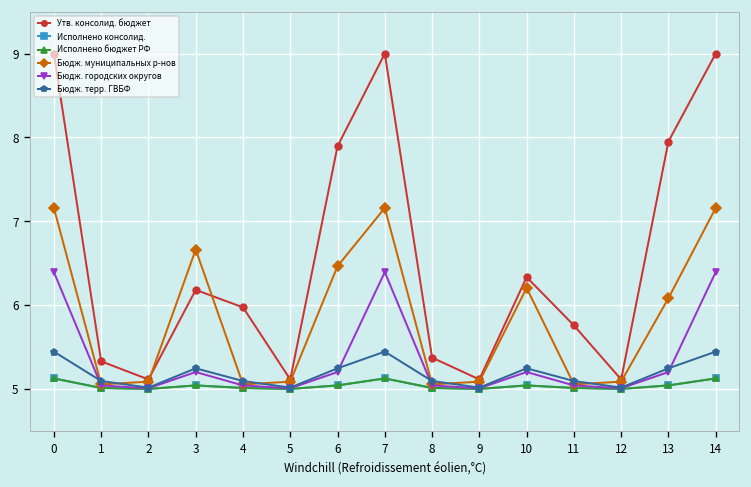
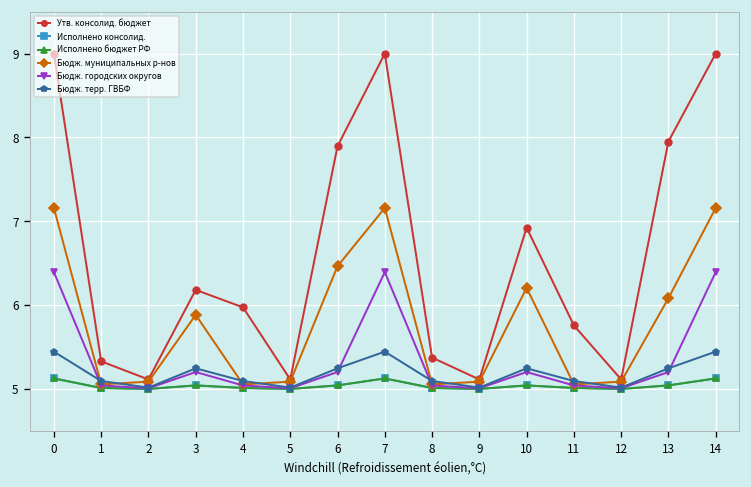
  {
    "Утв. консолид. бюджет": {
      "1": 5.3,
      "3": 6.2,
      "4": 6.0,
      "6": 7.9,
      "7": 9.0,
      "8": 5.4,
-     "10": 6.3,
+     "10": 6.9,
      "11": 5.8,
      "13": 8.0,
      "14": 9.0
    },
    "Исполнено бюджет РФ": {
      "0": 5.1,
      "3": 5.0,
      "6": 5.0,
      "7": 5.1,
      "10": 5.0,
      "13": 5.0,
      "14": 5.1
    },
    "Бюдж. муниципальных р-нов": {
      "0": 7.2,
-     "3": 6.7,
+     "3": 5.9,
      "6": 6.5,
      "7": 7.2,
      "10": 6.2,
      "13": 6.1,
      "14": 7.2
    },
    "Бюдж. городских округов": {
      "0": 6.4,
      "3": 5.2,
      "6": 5.2,
      "7": 6.4,
      "10": 5.2,
      "13": 5.2,
      "14": 6.4
    },
    "Бюдж. терр. ГВБФ": {
      "0": 5.4,
      "1": 5.1,
      "3": 5.2,
      "4": 5.1,
      "6": 5.2,
      "7": 5.4,
      "8": 5.1,
      "10": 5.2,
      "11": 5.1,
      "13": 5.2,
      "14": 5.4
    }
  }
